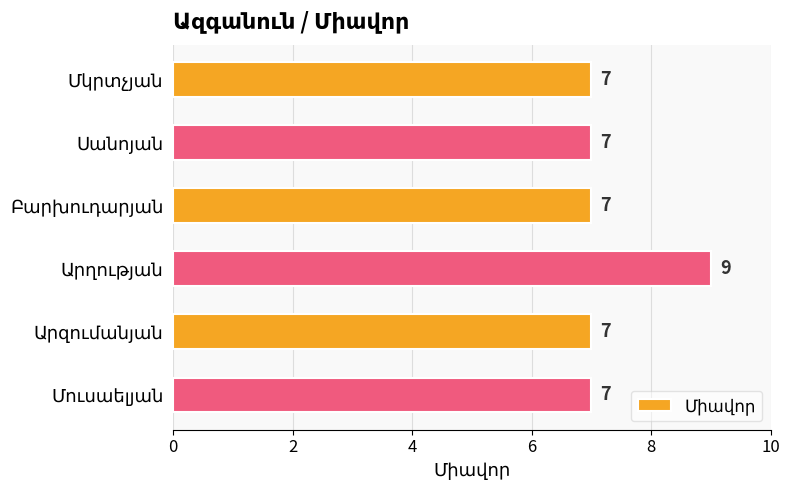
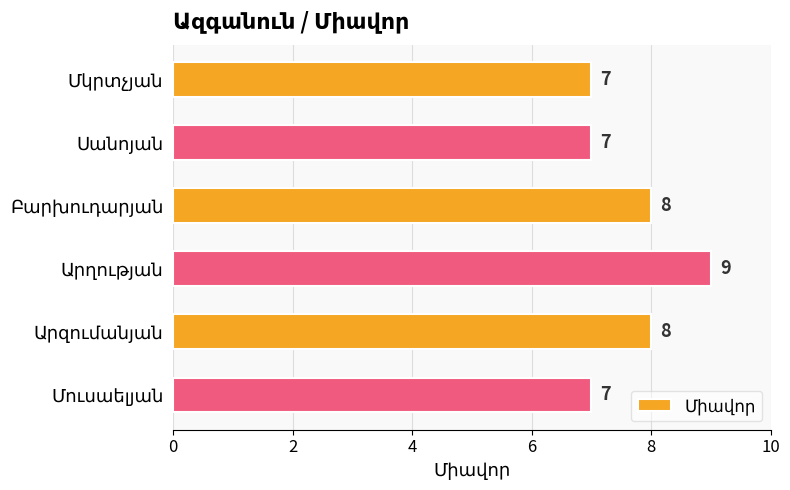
  {
    "Մկրտչյան": 7,
    "Սանոյան": 7,
-   "Բարխուդարյան": 7,
+   "Բարխուդարյան": 8,
    "Արղության": 9,
-   "Արզումանյան": 7,
+   "Արզումանյան": 8,
    "Մուսաելյան": 7
  }
